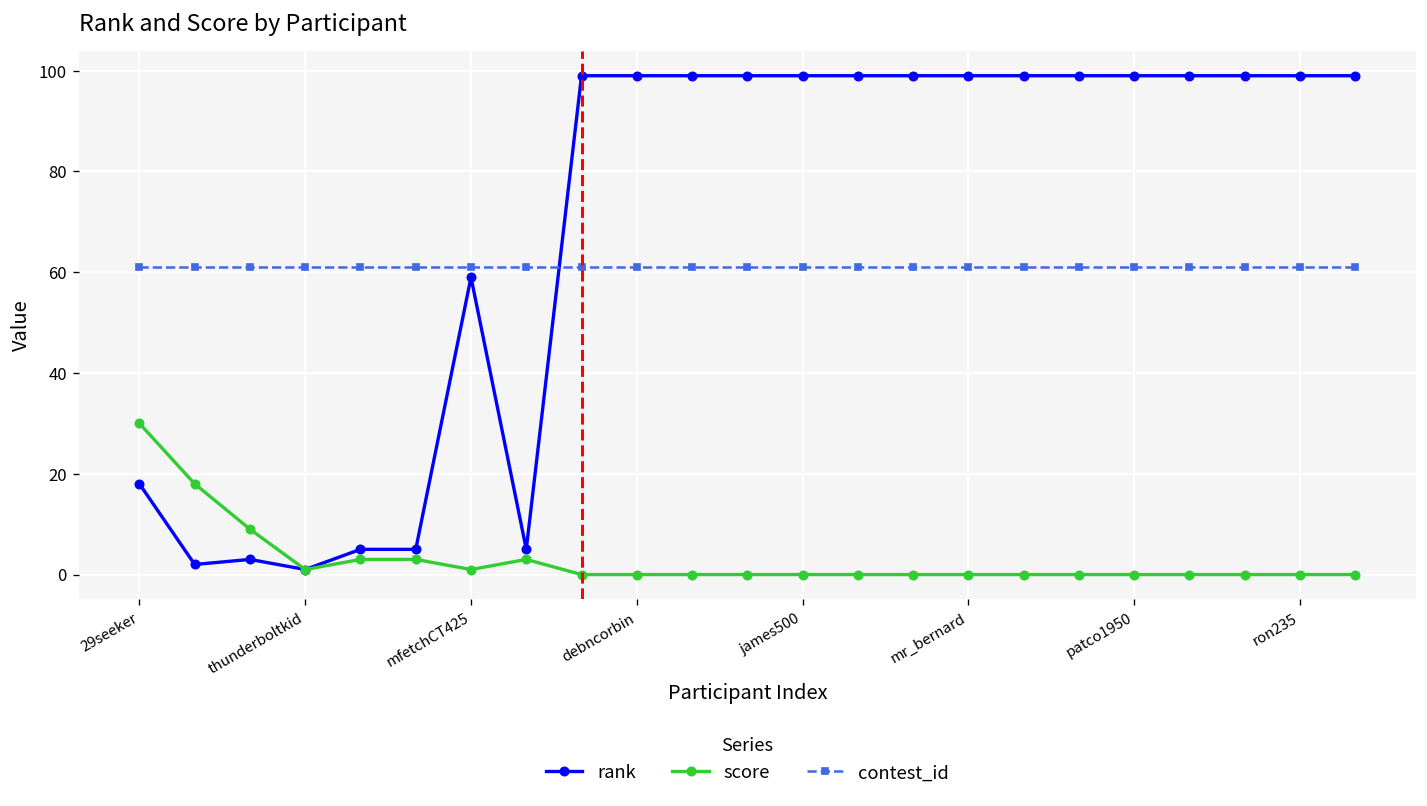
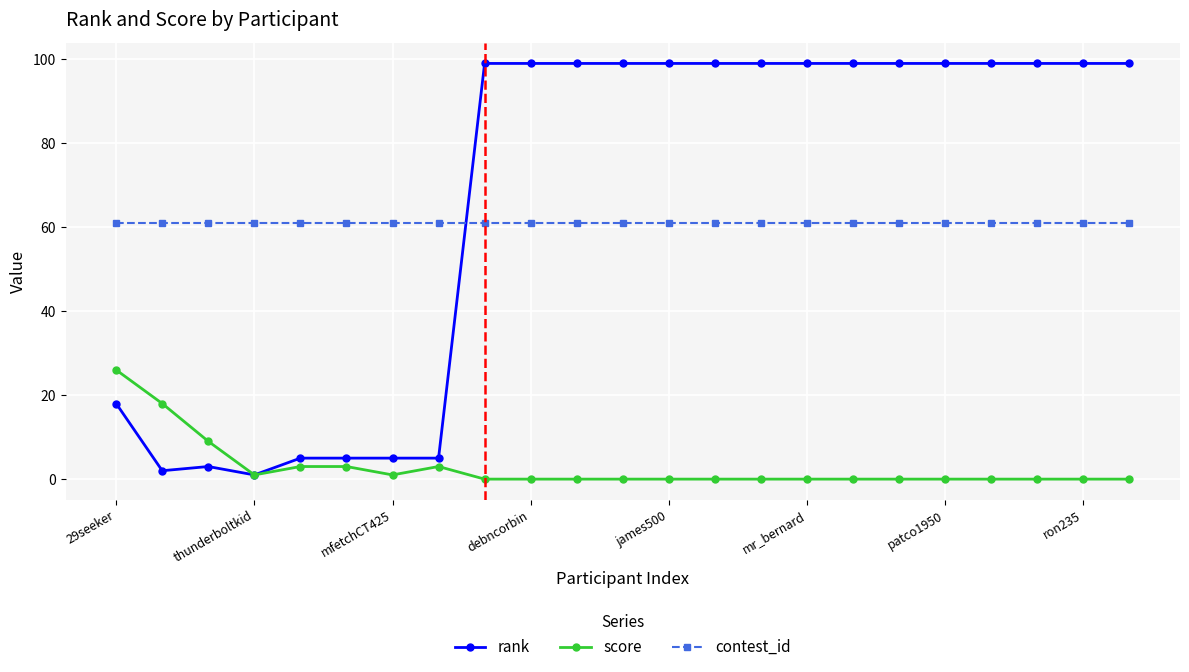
  {
    "rank": {
      "29seeker": 18,
-     "mfetchCT425": 59,
+     "mfetchCT425": 5,
      "debncorbin": 99,
      "james500": 99,
      "mr_bernard": 99,
      "patco1950": 99,
      "ron235": 99
    },
    "score": {
-     "29seeker": 30,
+     "29seeker": 26,
      "mfetchCT425": 1,
      "debncorbin": 0,
      "james500": 0,
      "mr_bernard": 0,
      "patco1950": 0,
      "ron235": 0
    },
    "contest_id": {
      "29seeker": 61,
      "thunderboltkid": 61,
      "mfetchCT425": 61,
      "debncorbin": 61,
      "james500": 61,
      "mr_bernard": 61,
      "patco1950": 61,
      "ron235": 61
    }
  }
